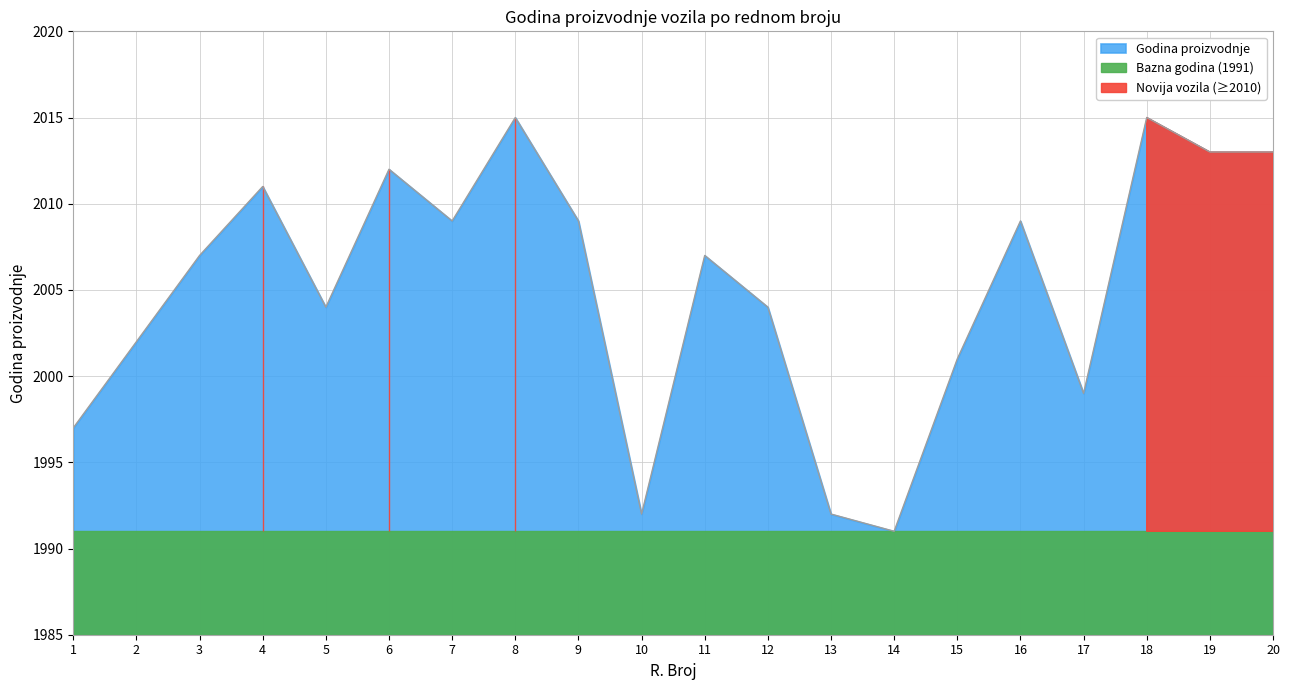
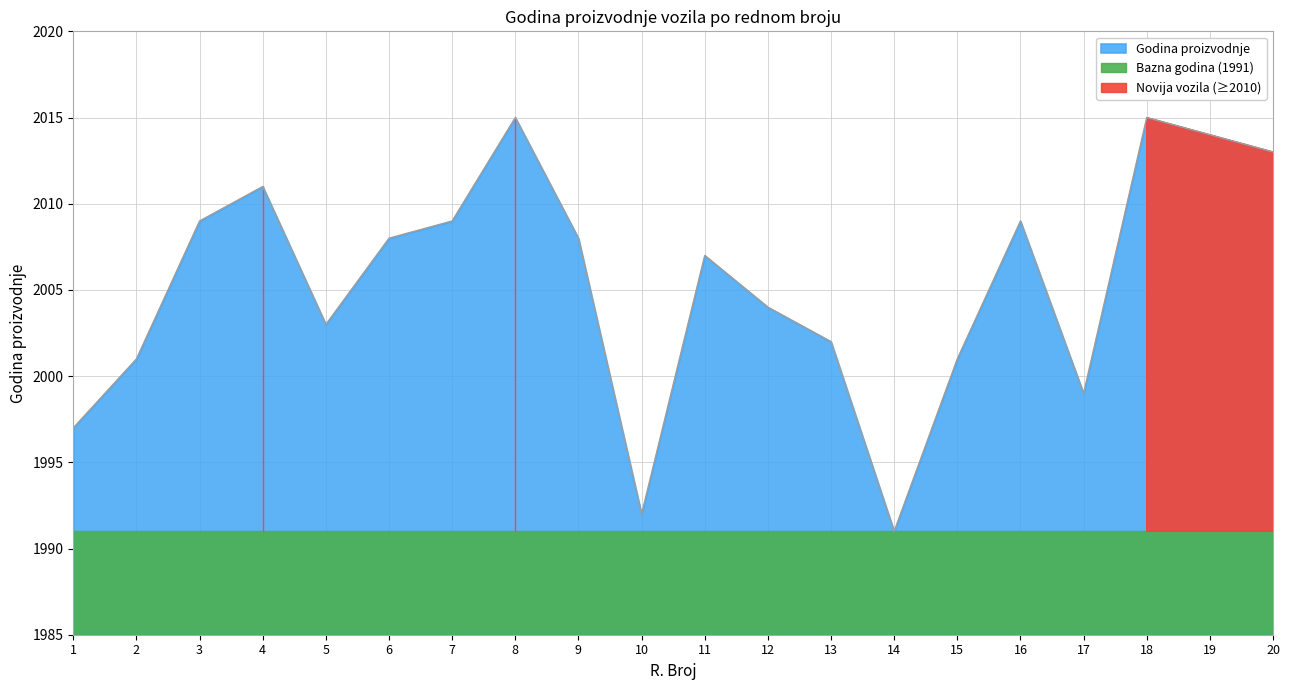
  {
    "Godina proizvodnje": {
      "1": 1997,
-     "2": 2002,
-     "3": 2007,
+     "2": 2001,
+     "3": 2009,
      "4": 2011,
-     "5": 2004,
-     "6": 2012,
+     "5": 2003,
+     "6": 2008,
      "7": 2009,
      "8": 2015,
-     "9": 2009,
+     "9": 2008,
      "10": 1992,
      "11": 2007,
      "12": 2004,
-     "13": 1992,
+     "13": 2002,
      "15": 2001,
      "16": 2009,
      "17": 1999,
      "18": 2015,
-     "19": 2013,
+     "19": 2014,
      "20": 2013
    },
    "Bazna godina (1991)": {
      "1": 1991,
      "2": 1991,
      "3": 1991,
      "4": 1991,
      "5": 1991,
      "6": 1991,
      "7": 1991,
      "8": 1991,
      "9": 1991,
      "10": 1991,
      "11": 1991,
      "12": 1991,
      "13": 1991,
      "15": 1991,
      "16": 1991,
      "17": 1991,
      "18": 1991,
      "19": 1991,
      "20": 1991
    }
  }
